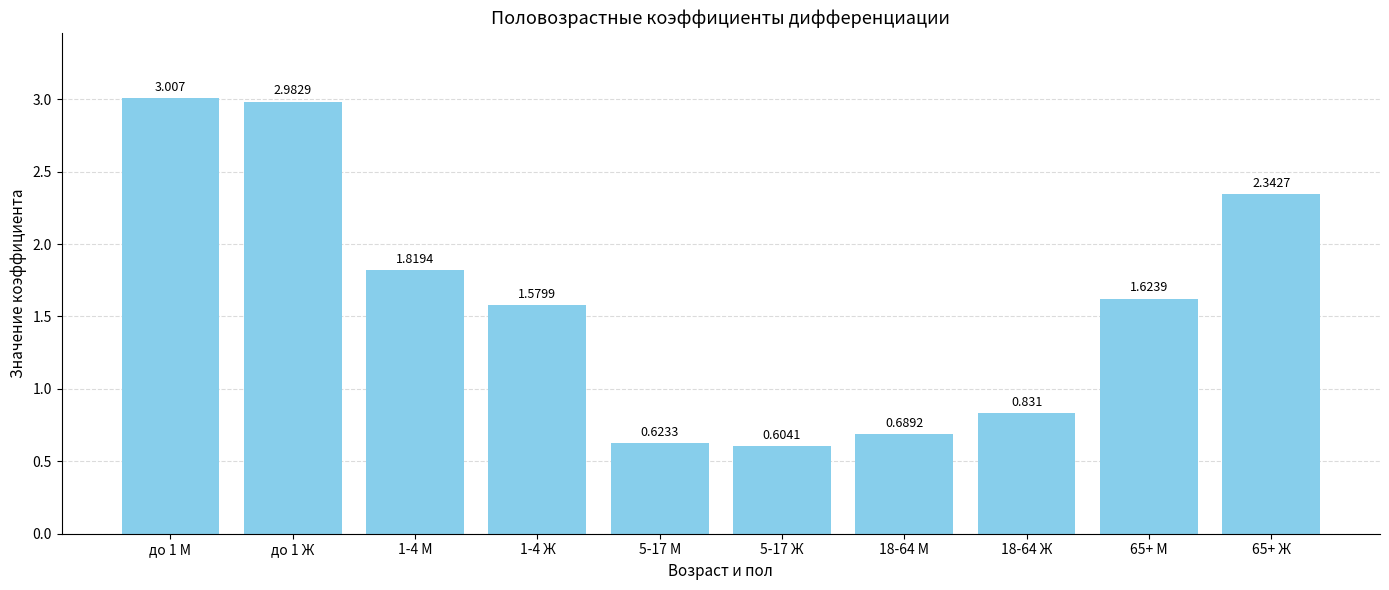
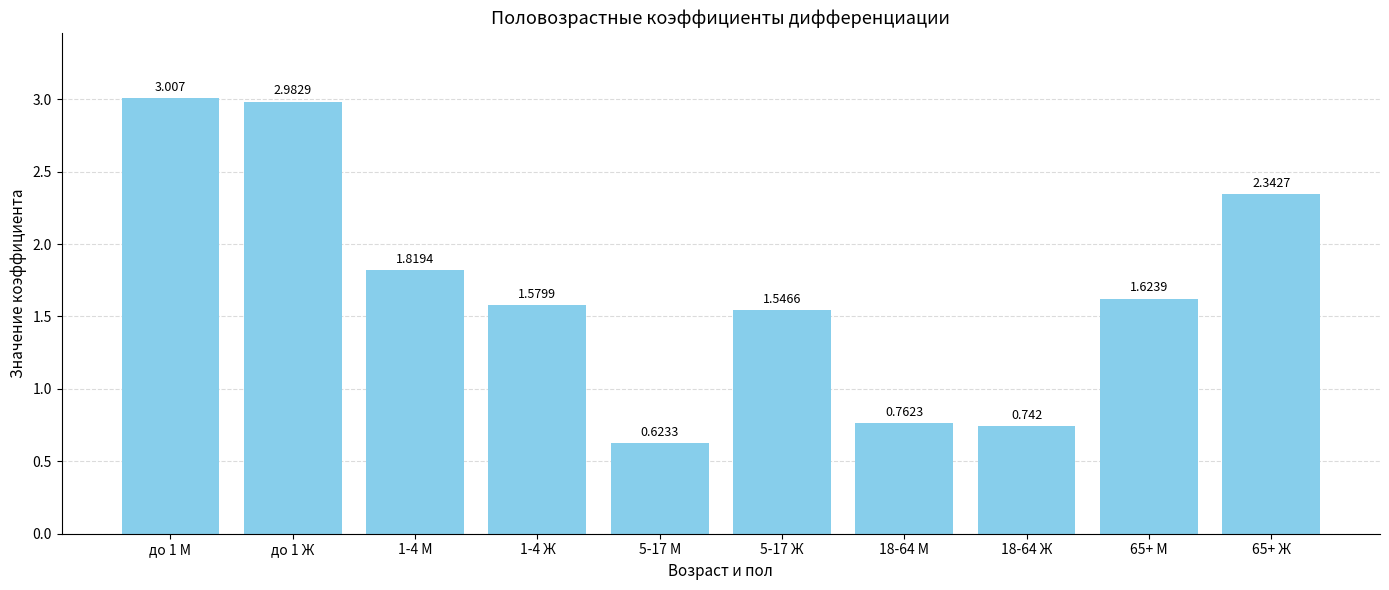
  {
    "до 1 М": 3.007,
    "до 1 Ж": 2.9829,
    "1-4 М": 1.8194,
    "1-4 Ж": 1.5799,
    "5-17 М": 0.6233,
-   "5-17 Ж": 0.6041,
-   "18-64 М": 0.6892,
-   "18-64 Ж": 0.831,
+   "5-17 Ж": 1.5466,
+   "18-64 М": 0.7623,
+   "18-64 Ж": 0.742,
    "65+ М": 1.6239,
    "65+ Ж": 2.3427
  }
